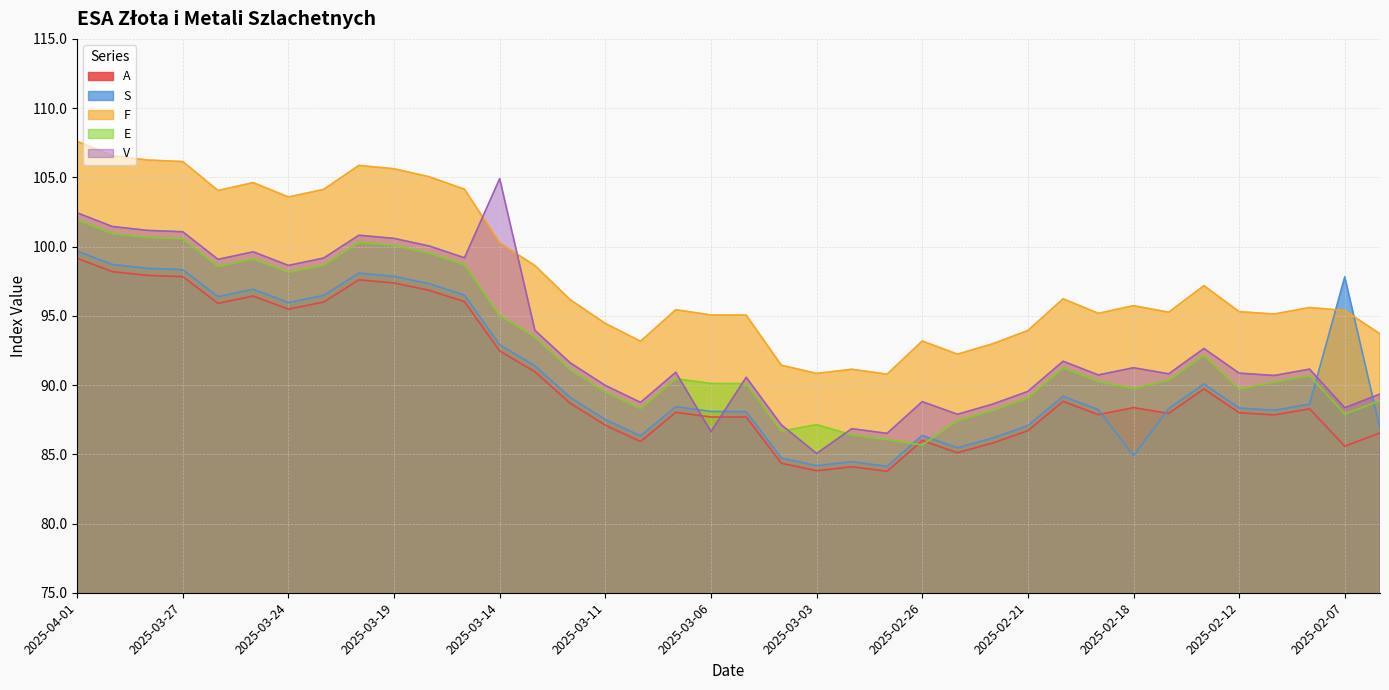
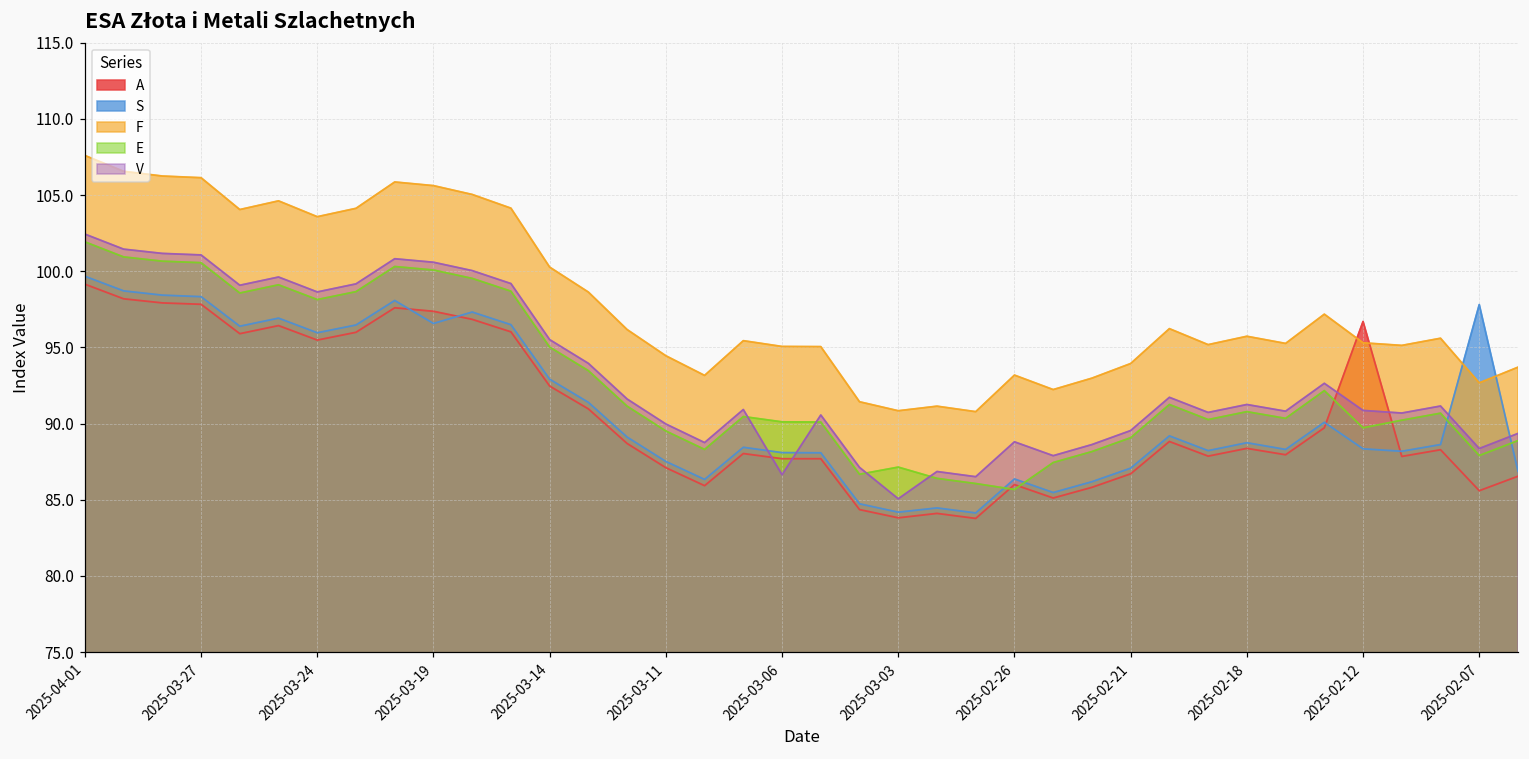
  {
    "A": {
      "2025-04-01": 99.2,
      "2025-03-27": 97.8,
      "2025-03-24": 95.5,
      "2025-03-19": 97.4,
      "2025-03-14": 92.5,
      "2025-03-11": 87.1,
      "2025-03-06": 87.7,
      "2025-03-03": 83.8,
      "2025-02-26": 86.0,
      "2025-02-21": 86.7,
      "2025-02-18": 88.4,
-     "2025-02-12": 88.0,
+     "2025-02-12": 96.7,
      "2025-02-07": 85.6
    },
    "S": {
      "2025-04-01": 99.7,
      "2025-03-27": 98.3,
      "2025-03-24": 96.0,
-     "2025-03-19": 97.9,
+     "2025-03-19": 96.6,
      "2025-03-14": 92.9,
      "2025-03-11": 87.5,
      "2025-03-06": 88.1,
      "2025-03-03": 84.2,
      "2025-02-26": 86.4,
      "2025-02-21": 87.1,
-     "2025-02-18": 84.9,
+     "2025-02-18": 88.7,
      "2025-02-12": 88.3,
      "2025-02-07": 97.8
    },
    "F": {
      "2025-04-01": 107.6,
      "2025-03-27": 106.1,
      "2025-03-24": 103.6,
      "2025-03-19": 105.6,
      "2025-03-14": 100.3,
      "2025-03-11": 94.5,
      "2025-03-06": 95.1,
      "2025-03-03": 90.8,
      "2025-02-26": 93.2,
      "2025-02-21": 93.9,
      "2025-02-18": 95.7,
      "2025-02-12": 95.3,
-     "2025-02-07": 95.4
+     "2025-02-07": 92.7
    },
    "E": {
      "2025-04-01": 101.9,
      "2025-03-27": 100.6,
      "2025-03-24": 98.1,
      "2025-03-19": 100.1,
      "2025-03-14": 95.0,
      "2025-03-11": 89.5,
      "2025-03-06": 90.1,
      "2025-03-03": 87.1,
      "2025-02-26": 85.7,
      "2025-02-21": 89.1,
-     "2025-02-18": 89.8,
+     "2025-02-18": 90.8,
      "2025-02-12": 89.7,
      "2025-02-07": 87.9
    },
    "V": {
      "2025-04-01": 102.4,
      "2025-03-27": 101.1,
      "2025-03-24": 98.6,
      "2025-03-19": 100.6,
-     "2025-03-14": 104.9,
+     "2025-03-14": 95.5,
      "2025-03-11": 90.0,
      "2025-03-06": 86.6,
      "2025-03-03": 85.1,
      "2025-02-26": 88.8,
      "2025-02-21": 89.5,
      "2025-02-18": 91.3,
      "2025-02-12": 90.9,
      "2025-02-07": 88.4
    }
  }
